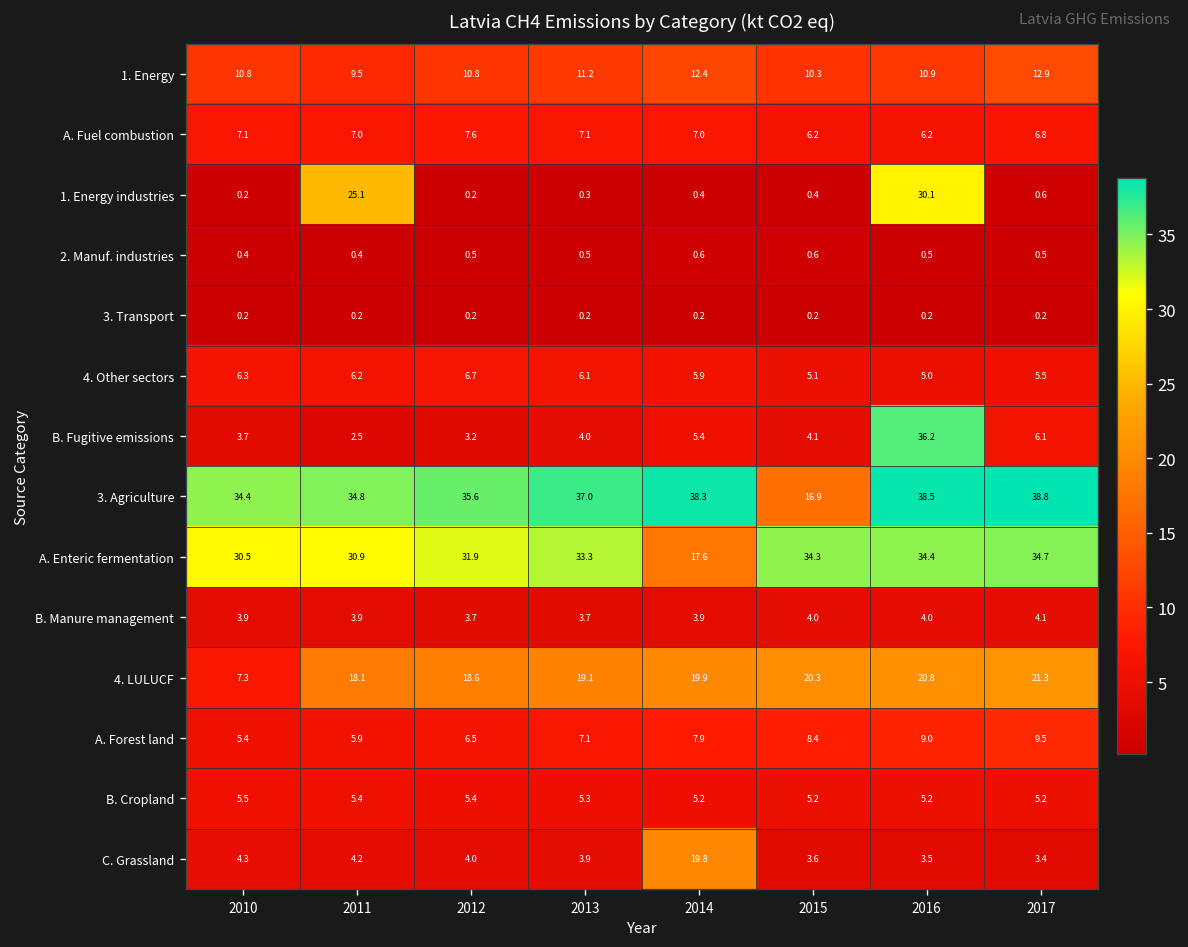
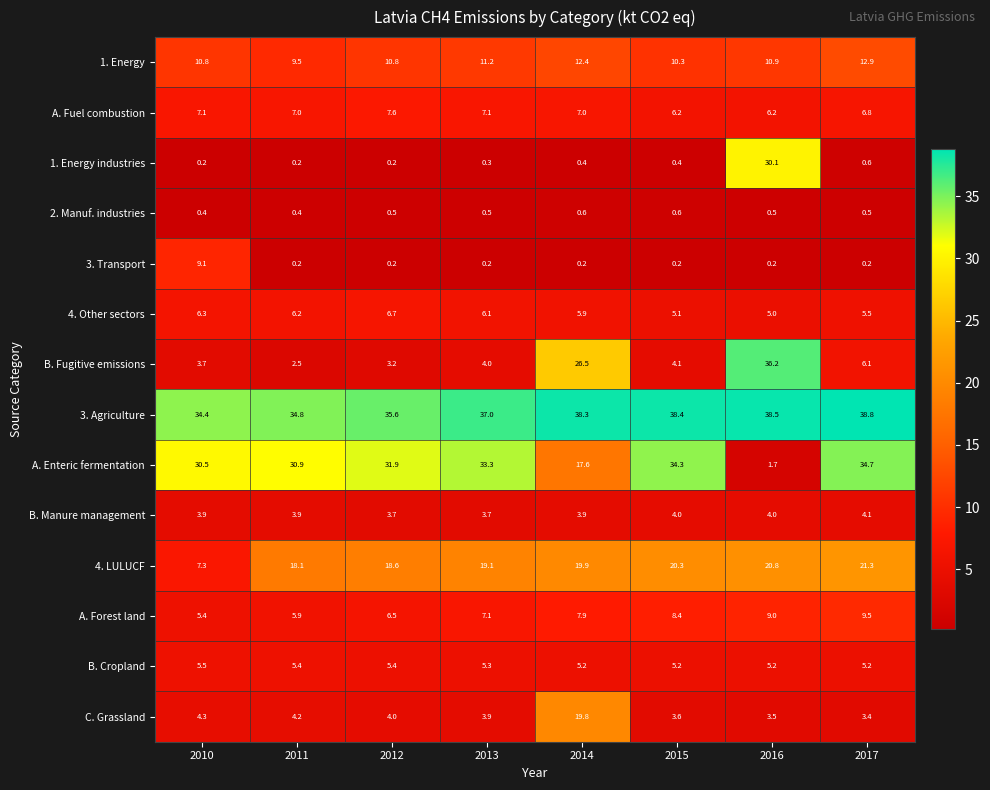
  {
    "1. Energy": {
      "2010": 10.8,
      "2011": 9.5,
      "2012": 10.8,
      "2013": 11.2,
      "2014": 12.4,
      "2015": 10.3,
      "2016": 10.9,
      "2017": 12.9
    },
    "A. Fuel combustion": {
      "2010": 7.1,
      "2011": 7.0,
      "2012": 7.6,
      "2013": 7.1,
      "2014": 7.0,
      "2015": 6.2,
      "2016": 6.2,
      "2017": 6.8
    },
    "1. Energy industries": {
      "2010": 0.2,
-     "2011": 25.1,
+     "2011": 0.2,
      "2012": 0.2,
      "2013": 0.3,
      "2014": 0.4,
      "2015": 0.4,
      "2016": 30.1,
      "2017": 0.6
    },
    "2. Manuf. industries": {
      "2010": 0.4,
      "2011": 0.4,
      "2012": 0.5,
      "2013": 0.5,
      "2014": 0.6,
      "2015": 0.6,
      "2016": 0.5,
      "2017": 0.5
    },
    "3. Transport": {
-     "2010": 0.2,
+     "2010": 9.1,
      "2011": 0.2,
      "2012": 0.2,
      "2013": 0.2,
      "2014": 0.2,
      "2015": 0.2,
      "2016": 0.2,
      "2017": 0.2
    },
    "4. Other sectors": {
      "2010": 6.3,
      "2011": 6.2,
      "2012": 6.7,
      "2013": 6.1,
      "2014": 5.9,
      "2015": 5.1,
      "2016": 5.0,
      "2017": 5.5
    },
    "B. Fugitive emissions": {
      "2010": 3.7,
      "2011": 2.5,
      "2012": 3.2,
      "2013": 4.0,
-     "2014": 5.4,
+     "2014": 26.5,
      "2015": 4.1,
      "2016": 36.2,
      "2017": 6.1
    },
    "3. Agriculture": {
      "2010": 34.4,
      "2011": 34.8,
      "2012": 35.6,
      "2013": 37.0,
      "2014": 38.3,
-     "2015": 16.9,
+     "2015": 38.4,
      "2016": 38.5,
      "2017": 38.8
    },
    "A. Enteric fermentation": {
      "2010": 30.5,
      "2011": 30.9,
      "2012": 31.9,
      "2013": 33.3,
      "2014": 17.6,
      "2015": 34.3,
-     "2016": 34.4,
+     "2016": 1.7,
      "2017": 34.7
    },
    "B. Manure management": {
      "2010": 3.9,
      "2011": 3.9,
      "2012": 3.7,
      "2013": 3.7,
      "2014": 3.9,
      "2015": 4.0,
      "2016": 4.0,
      "2017": 4.1
    },
    "4. LULUCF": {
      "2010": 7.3,
      "2011": 18.1,
      "2012": 18.6,
      "2013": 19.1,
      "2014": 19.9,
      "2015": 20.3,
      "2016": 20.8,
      "2017": 21.3
    },
    "A. Forest land": {
      "2010": 5.4,
      "2011": 5.9,
      "2012": 6.5,
      "2013": 7.1,
      "2014": 7.9,
      "2015": 8.4,
      "2016": 9.0,
      "2017": 9.5
    },
    "B. Cropland": {
      "2010": 5.5,
      "2011": 5.4,
      "2012": 5.4,
      "2013": 5.3,
      "2014": 5.2,
      "2015": 5.2,
      "2016": 5.2,
      "2017": 5.2
    },
    "C. Grassland": {
      "2010": 4.3,
      "2011": 4.2,
      "2012": 4.0,
      "2013": 3.9,
      "2014": 19.8,
      "2015": 3.6,
      "2016": 3.5,
      "2017": 3.4
    }
  }
